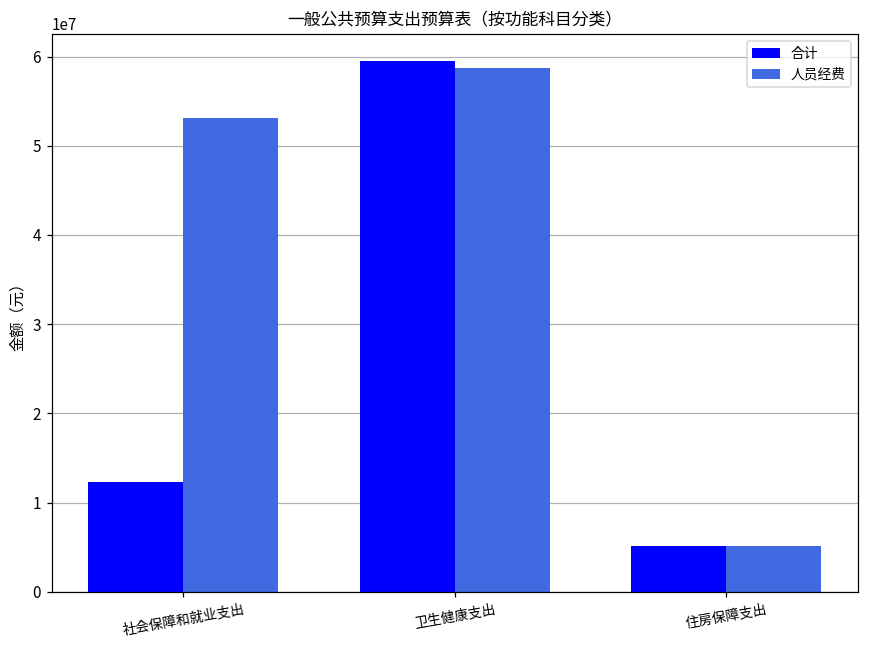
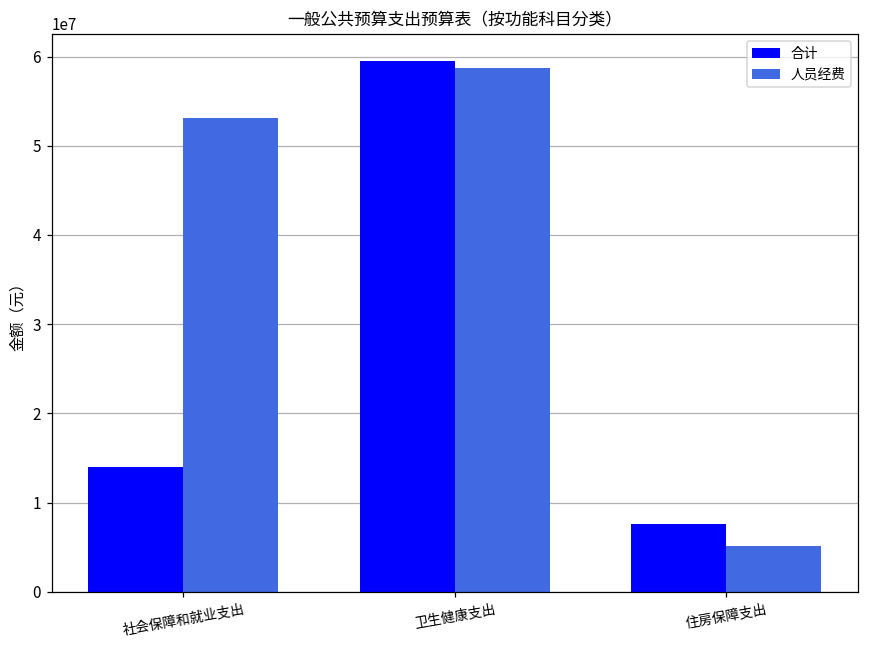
  {
    "合计": {
-     "社会保障和就业支出": 12000000,
+     "社会保障和就业支出": 14000000,
      "卫生健康支出": 60000000,
-     "住房保障支出": 5000000
+     "住房保障支出": 8000000
    },
    "人员经费": {
      "社会保障和就业支出": 53000000,
      "卫生健康支出": 59000000,
      "住房保障支出": 5000000
    }
  }
